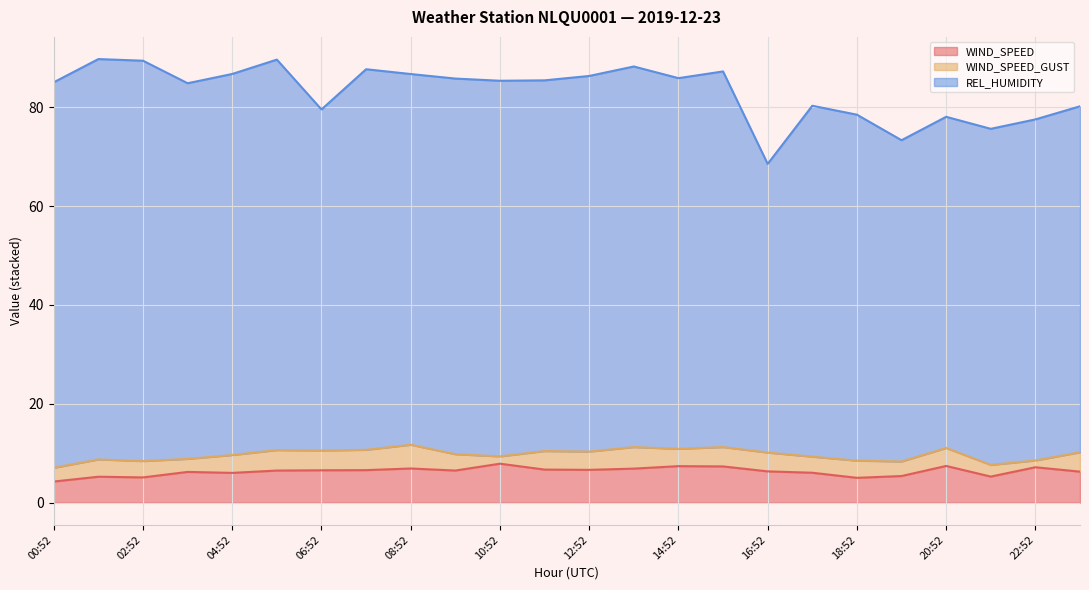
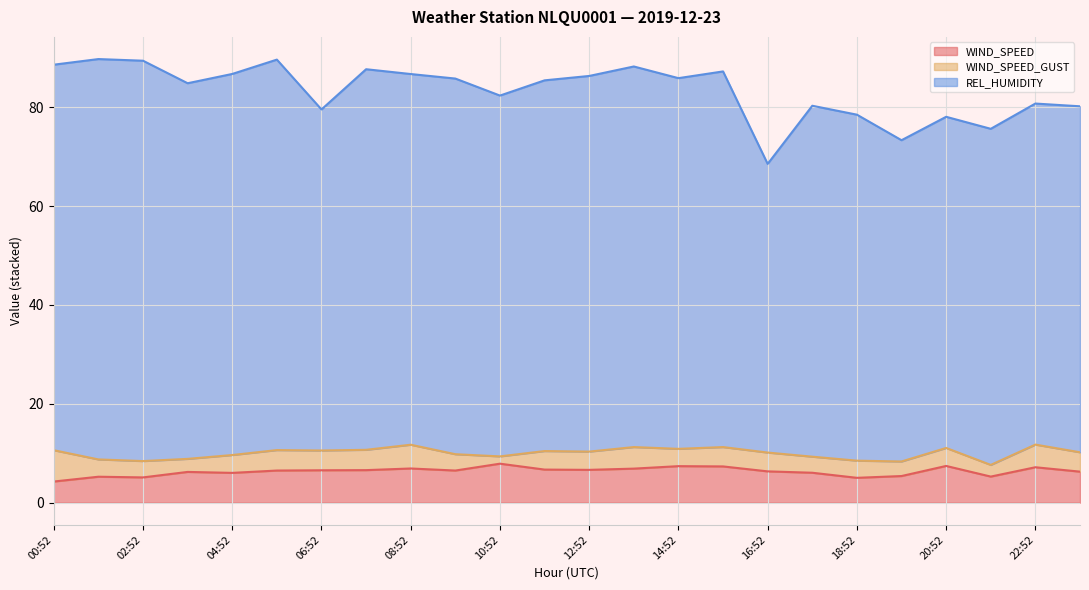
  {
    "WIND_SPEED": {
      "00:52": 4,
      "02:52": 5,
      "04:52": 6,
      "06:52": 7,
      "08:52": 7,
      "10:52": 8,
      "12:52": 7,
      "14:52": 7,
      "16:52": 6,
      "18:52": 5,
      "20:52": 7,
      "22:52": 7
    },
    "WIND_SPEED_GUST": {
-     "00:52": 3,
+     "00:52": 6,
      "02:52": 3,
      "04:52": 4,
      "06:52": 4,
      "08:52": 5,
      "10:52": 1,
      "12:52": 4,
      "14:52": 4,
      "16:52": 4,
      "18:52": 3,
      "20:52": 4,
-     "22:52": 1
+     "22:52": 5
    },
    "REL_HUMIDITY": {
      "00:52": 78,
      "02:52": 81,
      "04:52": 77,
      "06:52": 69,
      "08:52": 75,
-     "10:52": 76,
+     "10:52": 73,
      "12:52": 76,
      "14:52": 75,
      "16:52": 58,
      "18:52": 70,
      "20:52": 67,
      "22:52": 69
    }
  }
